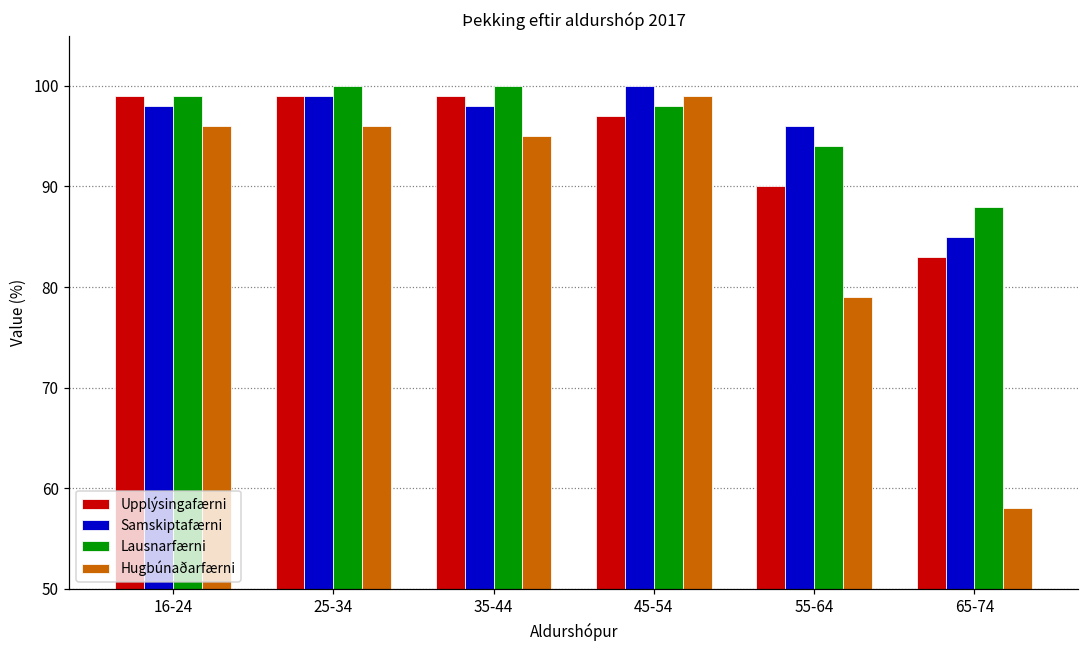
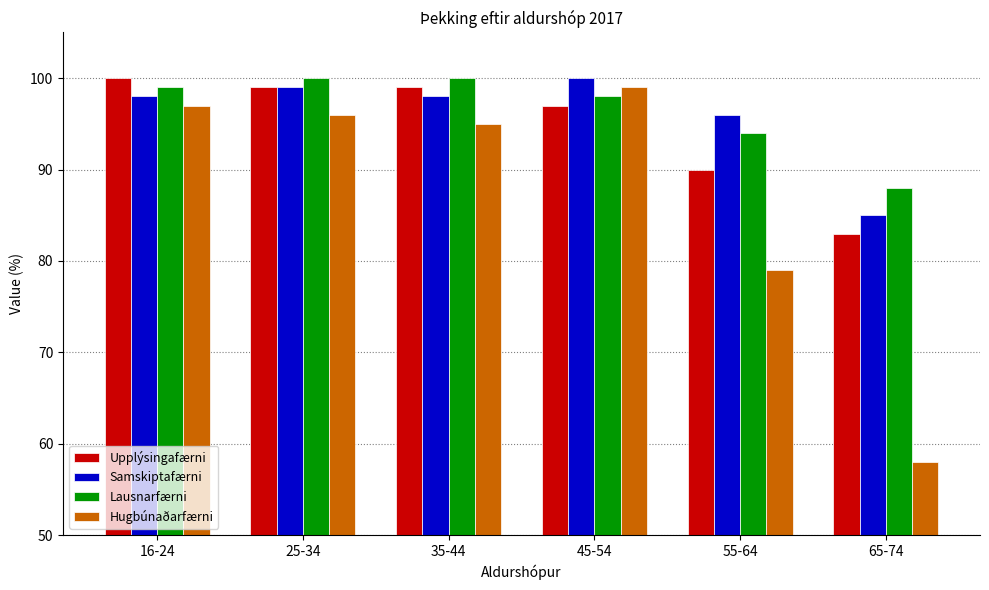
  {
    "Upplýsingafærni": {
-     "16-24": 99,
+     "16-24": 100,
      "25-34": 99,
      "35-44": 99,
      "45-54": 97,
      "55-64": 90,
      "65-74": 83
    },
    "Samskiptafærni": {
      "16-24": 98,
      "25-34": 99,
      "35-44": 98,
      "45-54": 100,
      "55-64": 96,
      "65-74": 85
    },
    "Lausnarfærni": {
      "16-24": 99,
      "25-34": 100,
      "35-44": 100,
      "45-54": 98,
      "55-64": 94,
      "65-74": 88
    },
    "Hugbúnaðarfærni": {
-     "16-24": 96,
+     "16-24": 97,
      "25-34": 96,
      "35-44": 95,
      "45-54": 99,
      "55-64": 79,
      "65-74": 58
    }
  }
